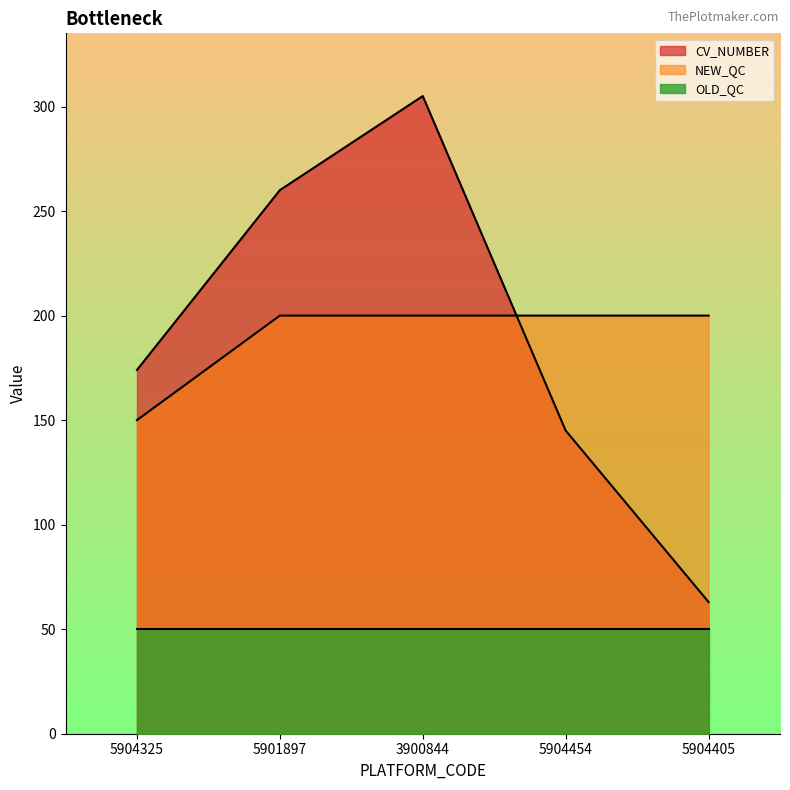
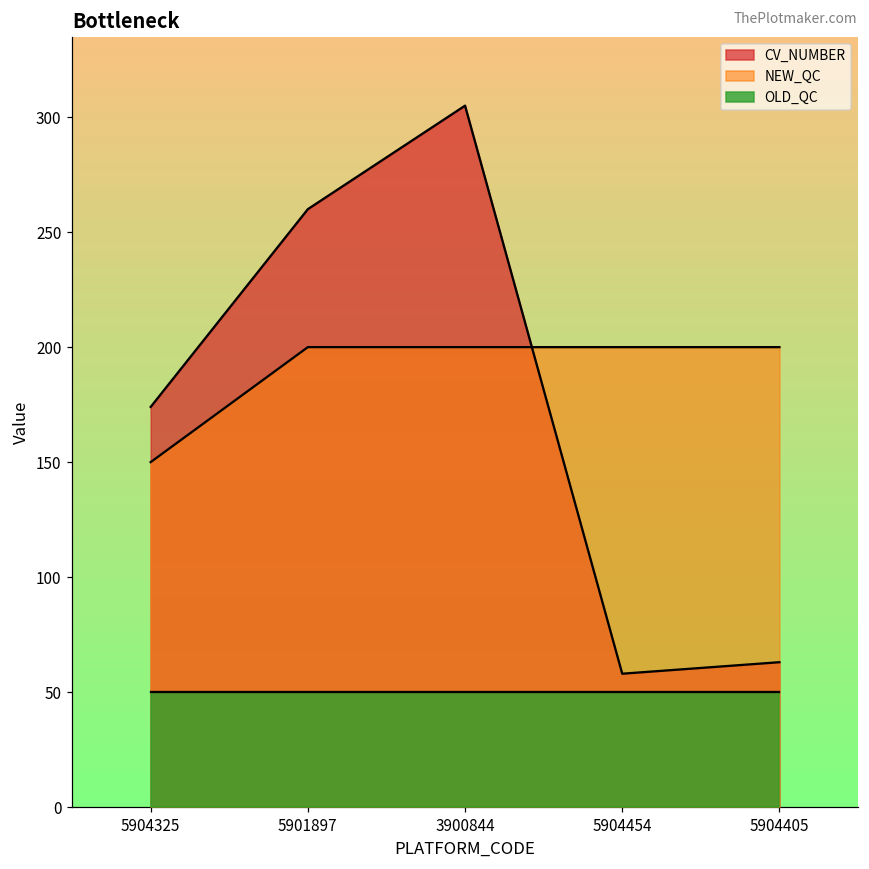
  {
    "CV_NUMBER": {
      "5904325": 174,
      "5901897": 260,
      "3900844": 305,
-     "5904454": 145,
+     "5904454": 58,
      "5904405": 63
    },
    "NEW_QC": {
      "5904325": 150,
      "5901897": 200,
      "3900844": 200,
      "5904454": 200,
      "5904405": 200
    },
    "OLD_QC": {
      "5904325": 50,
      "5901897": 50,
      "3900844": 50,
      "5904454": 50,
      "5904405": 50
    }
  }
